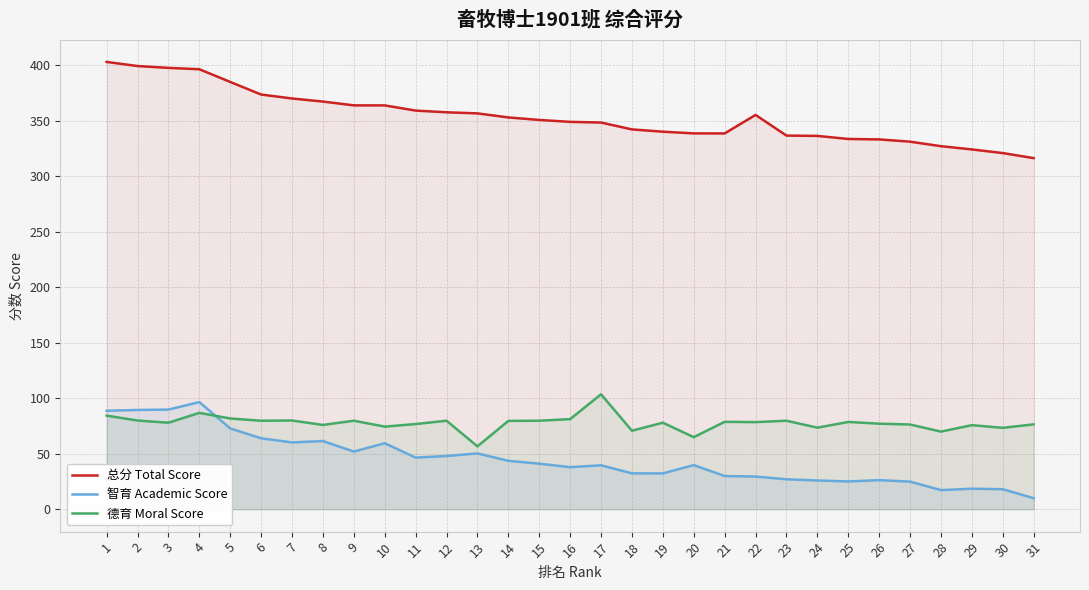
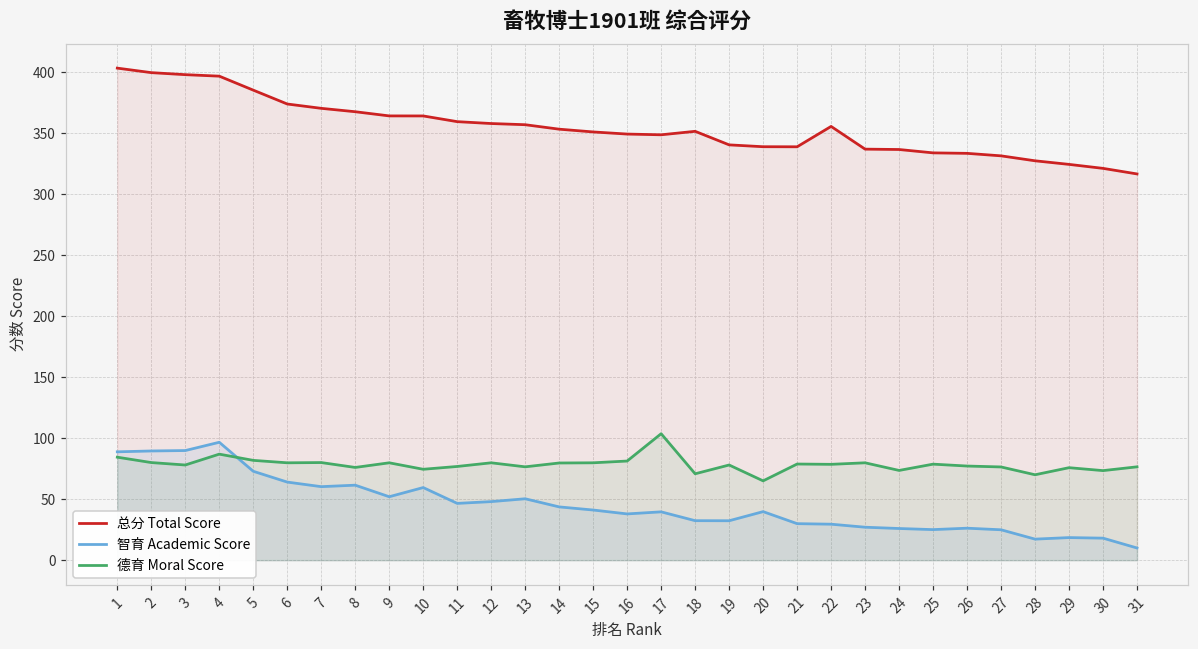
  {
    "总分 Total Score": {
      "1": 403,
      "2": 400,
      "3": 398,
      "4": 397,
      "5": 385,
      "6": 374,
      "7": 370,
      "8": 367,
      "9": 364,
      "10": 364,
      "11": 359,
      "12": 358,
      "13": 357,
      "14": 353,
      "15": 351,
      "16": 349,
      "17": 349,
-     "18": 342,
+     "18": 351,
      "19": 340,
      "20": 339,
      "21": 339,
      "22": 355,
      "23": 337,
      "24": 337,
      "25": 334,
      "26": 333,
      "27": 331,
      "28": 327,
      "29": 324,
      "30": 321,
      "31": 317
    },
    "智育 Academic Score": {
      "1": 89,
      "2": 90,
      "3": 90,
      "4": 97,
      "5": 73,
      "6": 64,
      "7": 60,
      "8": 61,
      "9": 52,
      "10": 60,
      "11": 47,
      "12": 48,
      "13": 50,
      "14": 44,
      "15": 41,
      "16": 38,
      "17": 40,
      "18": 32,
      "19": 32,
      "20": 40,
      "21": 30,
      "22": 30,
      "23": 27,
      "24": 26,
      "25": 25,
      "26": 26,
      "27": 25,
      "28": 17,
      "29": 19,
      "30": 18,
      "31": 10
    },
    "德育 Moral Score": {
      "1": 84,
      "2": 80,
      "3": 78,
      "4": 87,
      "5": 82,
      "6": 80,
      "7": 80,
      "8": 76,
      "9": 80,
      "10": 75,
      "11": 77,
      "12": 80,
-     "13": 57,
+     "13": 77,
      "14": 80,
      "15": 80,
      "16": 81,
      "17": 104,
      "18": 71,
      "19": 78,
      "20": 65,
      "21": 79,
      "22": 79,
      "23": 80,
      "24": 74,
      "25": 79,
      "26": 77,
      "27": 76,
      "28": 70,
      "29": 76,
      "30": 73,
      "31": 77
    }
  }
